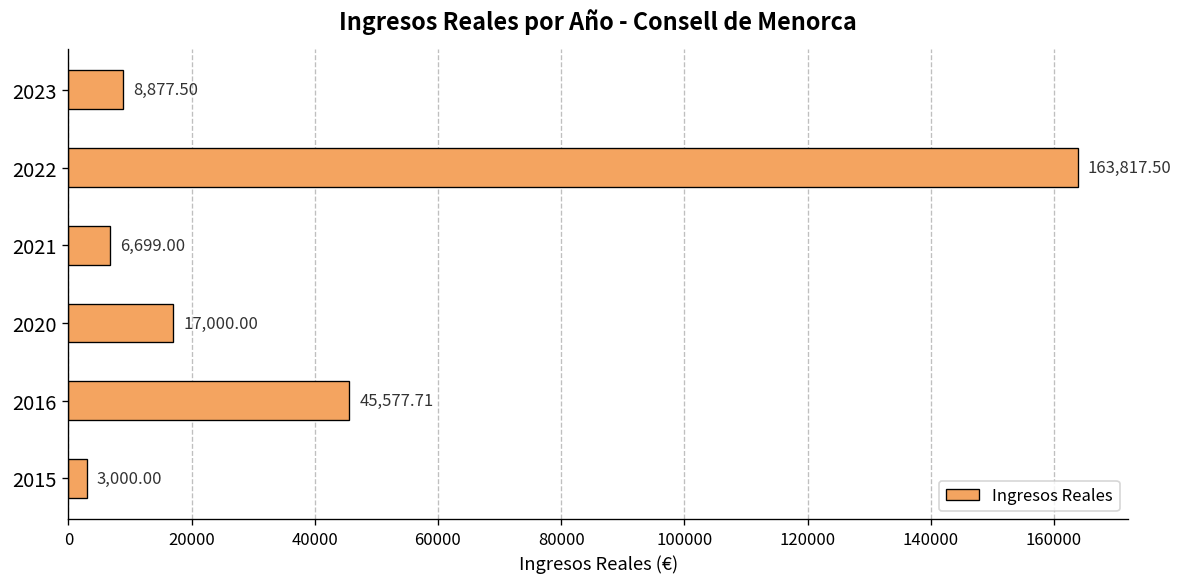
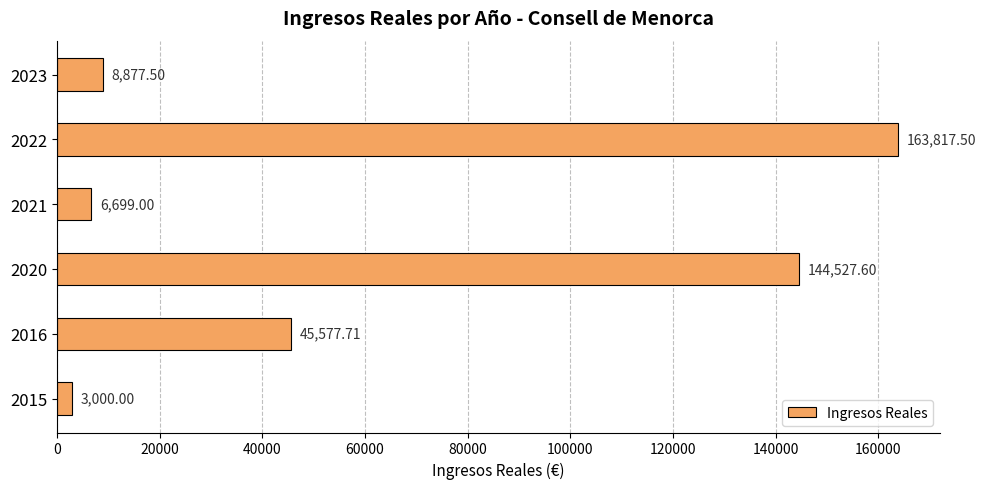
  {
    "2023": "8,877.50",
    "2022": "163,817.50",
    "2021": "6,699.00",
-   "2020": "17,000.00",
+   "2020": "144,527.60",
    "2016": "45,577.71",
    "2015": "3,000.00"
  }
